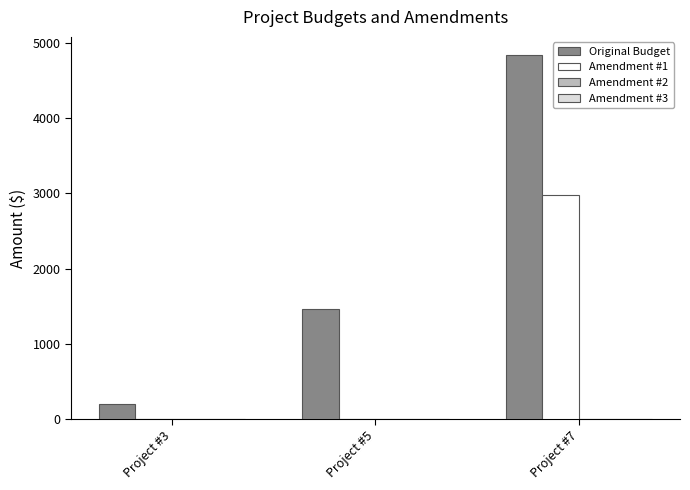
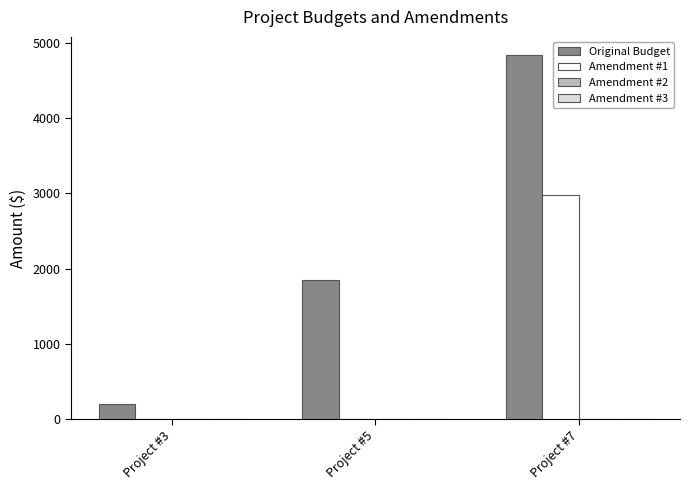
  {
    "Original Budget": {
      "Project #3": 200,
-     "Project #5": 1500,
+     "Project #5": 1800,
      "Project #7": 4800
    }
  }
